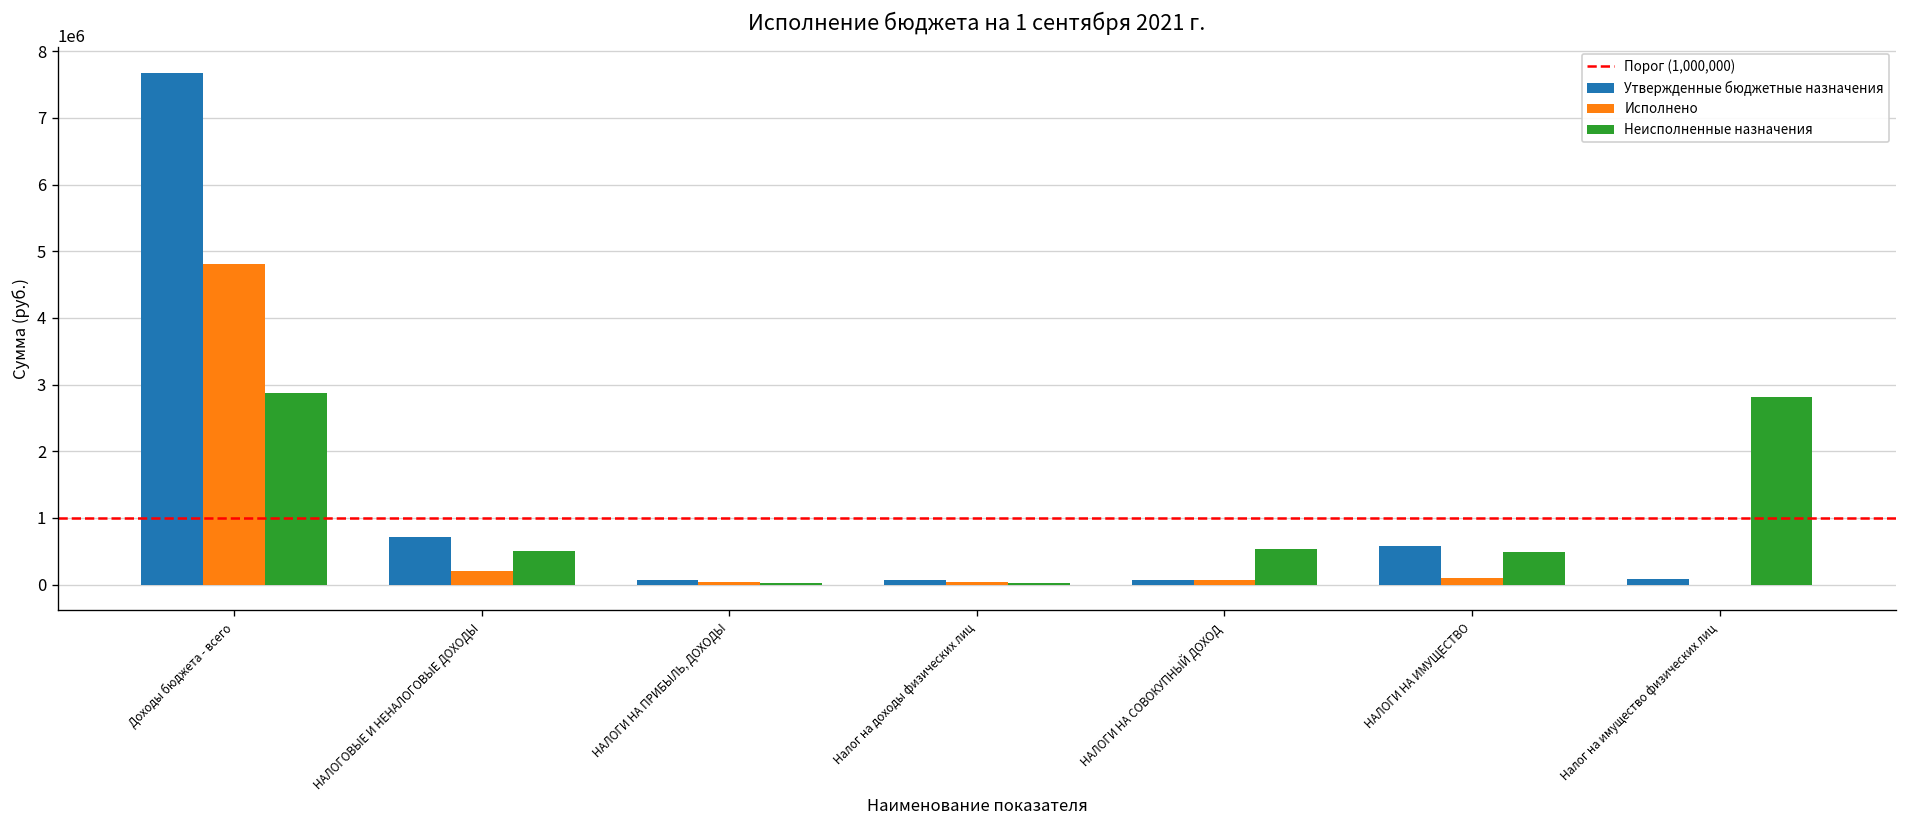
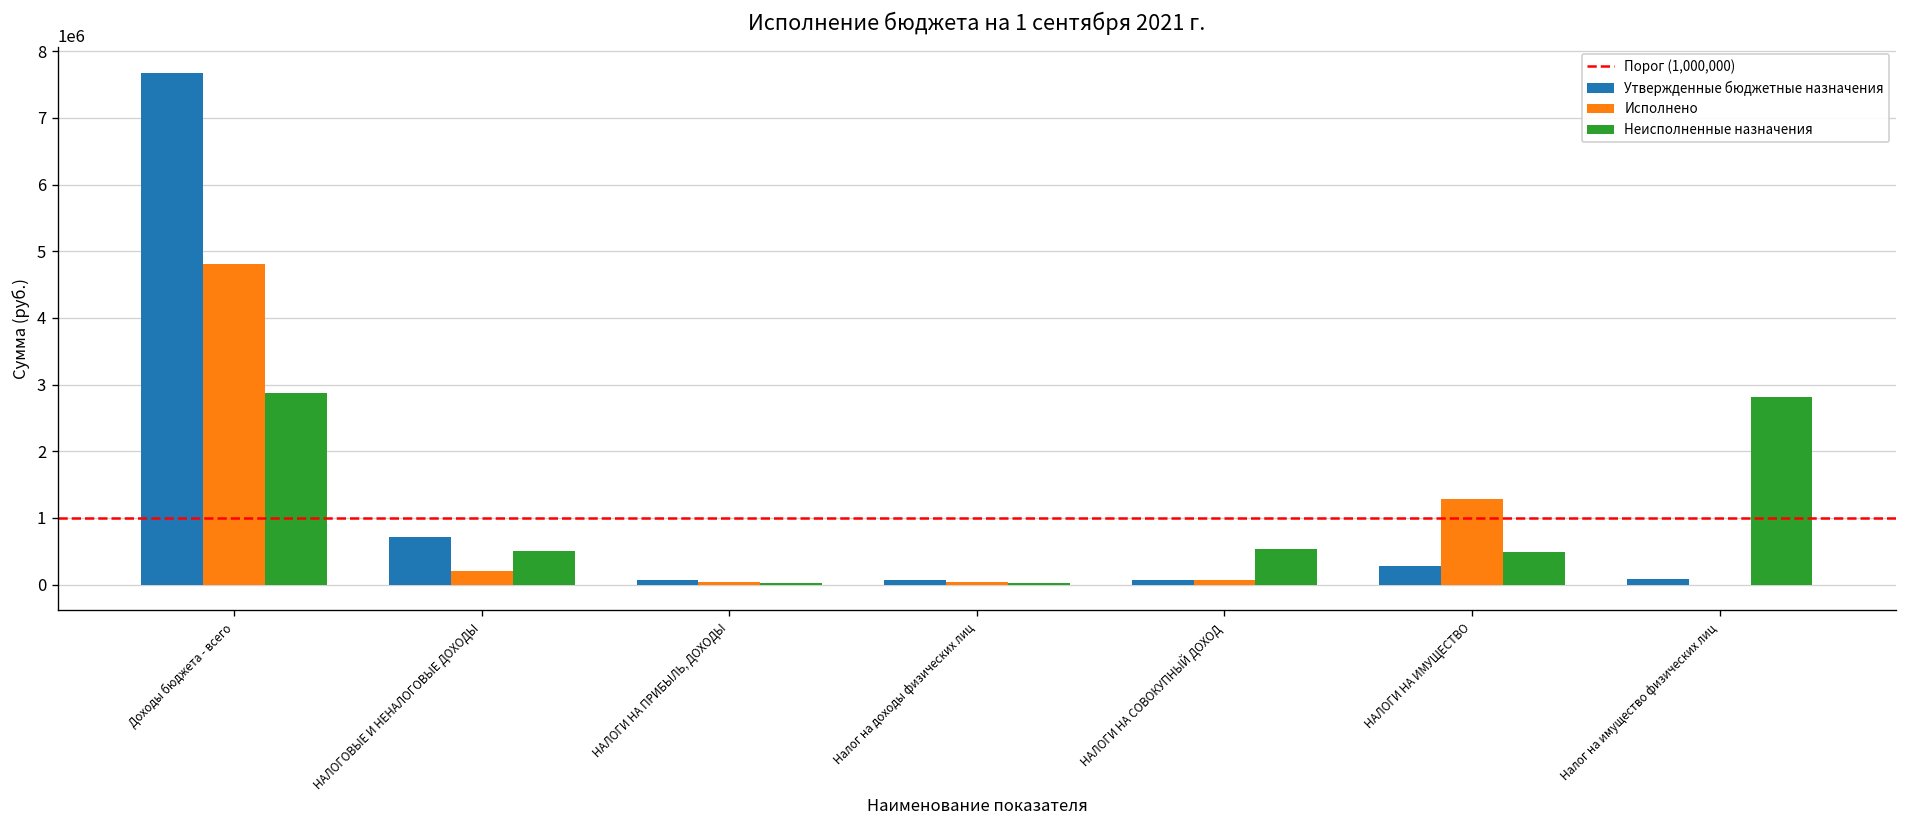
  {
    "Утвержденные бюджетные назначения": {
      "Доходы бюджета - всего": 7700000,
      "НАЛОГОВЫЕ И НЕНАЛОГОВЫЕ ДОХОДЫ": 700000,
      "НАЛОГИ НА ПРИБЫЛЬ, ДОХОДЫ": 100000,
      "Налог на доходы физических лиц": 100000,
      "НАЛОГИ НА СОВОКУПНЫЙ ДОХОД": 100000,
-     "НАЛОГИ НА ИМУЩЕСТВО": 600000,
+     "НАЛОГИ НА ИМУЩЕСТВО": 300000,
      "Налог на имущество физических лиц": 100000
    },
    "Исполнено": {
      "Доходы бюджета - всего": 4800000,
      "НАЛОГОВЫЕ И НЕНАЛОГОВЫЕ ДОХОДЫ": 200000,
      "НАЛОГИ НА СОВОКУПНЫЙ ДОХОД": 100000,
-     "НАЛОГИ НА ИМУЩЕСТВО": 100000
+     "НАЛОГИ НА ИМУЩЕСТВО": 1300000
    },
    "Неисполненные назначения": {
      "Доходы бюджета - всего": 2900000,
      "НАЛОГОВЫЕ И НЕНАЛОГОВЫЕ ДОХОДЫ": 500000,
      "НАЛОГИ НА СОВОКУПНЫЙ ДОХОД": 500000,
      "НАЛОГИ НА ИМУЩЕСТВО": 500000,
      "Налог на имущество физических лиц": 2800000
    }
  }
